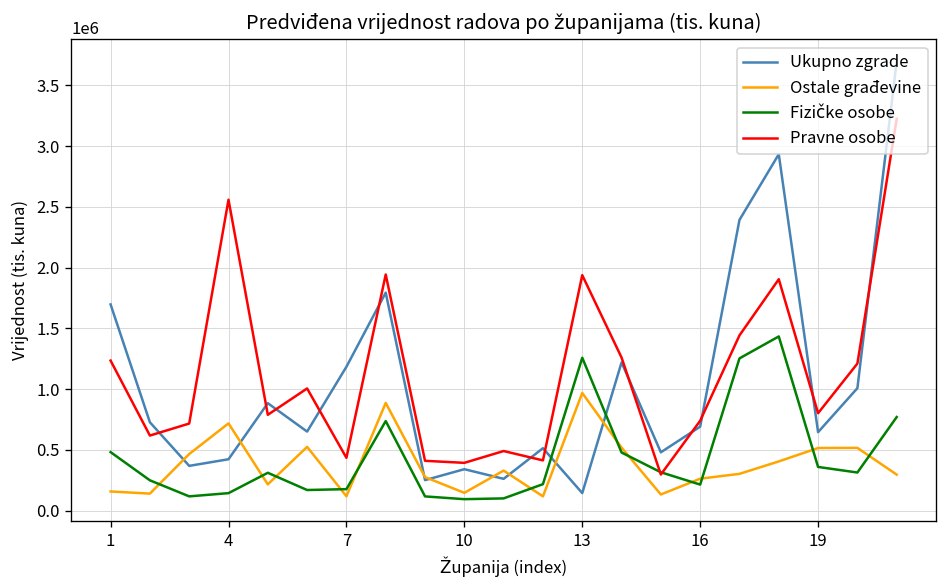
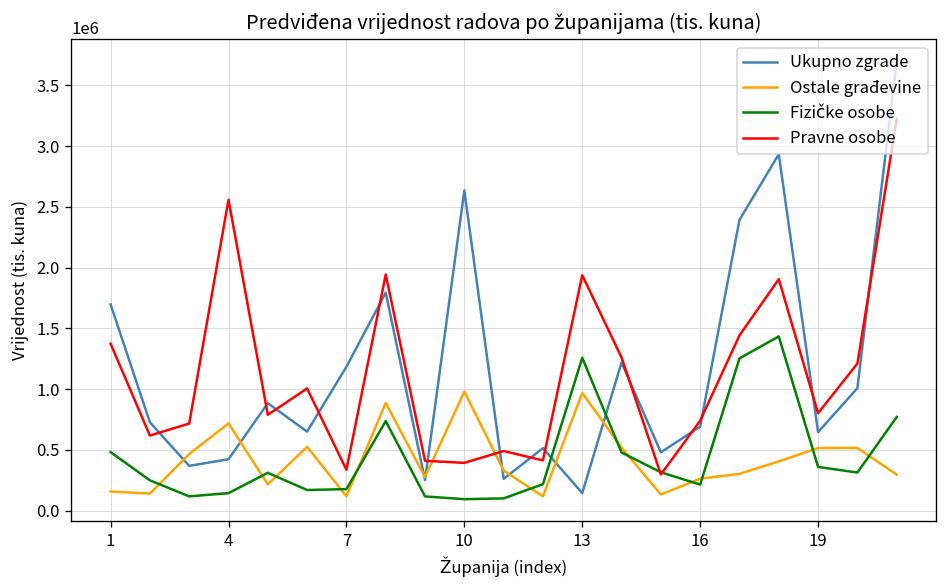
  {
    "Ukupno zgrade": {
      "1": 1700000,
      "4": 420000,
      "7": 1180000,
-     "10": 340000,
+     "10": 2630000,
      "13": 140000,
      "16": 690000,
      "19": 650000
    },
    "Ostale građevine": {
      "1": 160000,
      "4": 720000,
      "7": 120000,
-     "10": 150000,
+     "10": 980000,
      "13": 970000,
      "16": 260000,
      "19": 520000
    },
    "Fizičke osobe": {
      "1": 480000,
      "4": 140000,
      "7": 180000,
      "10": 90000,
      "13": 1260000,
      "16": 210000,
      "19": 360000
    },
    "Pravne osobe": {
-     "1": 1230000,
+     "1": 1370000,
      "4": 2560000,
-     "7": 430000,
+     "7": 340000,
      "10": 390000,
      "13": 1940000,
      "16": 740000,
      "19": 800000
    }
  }
